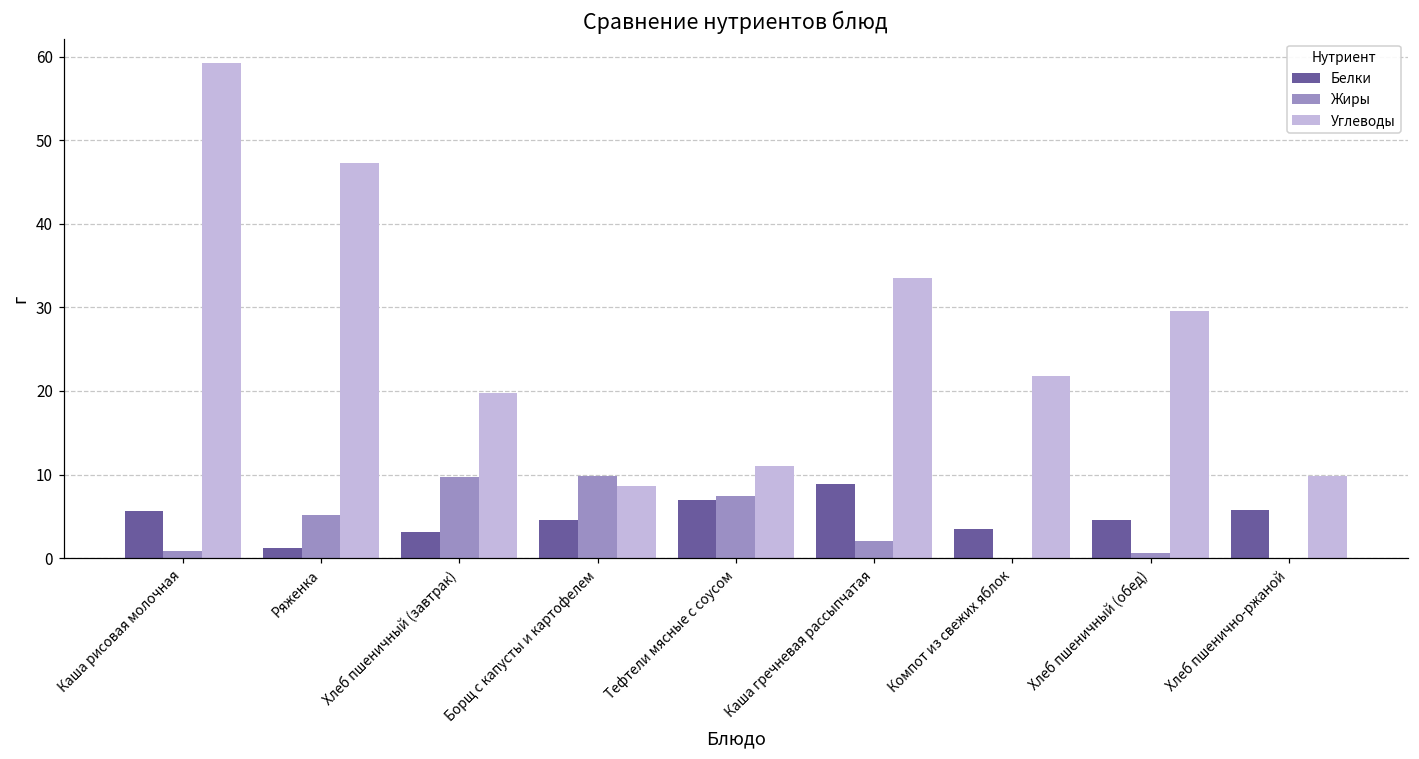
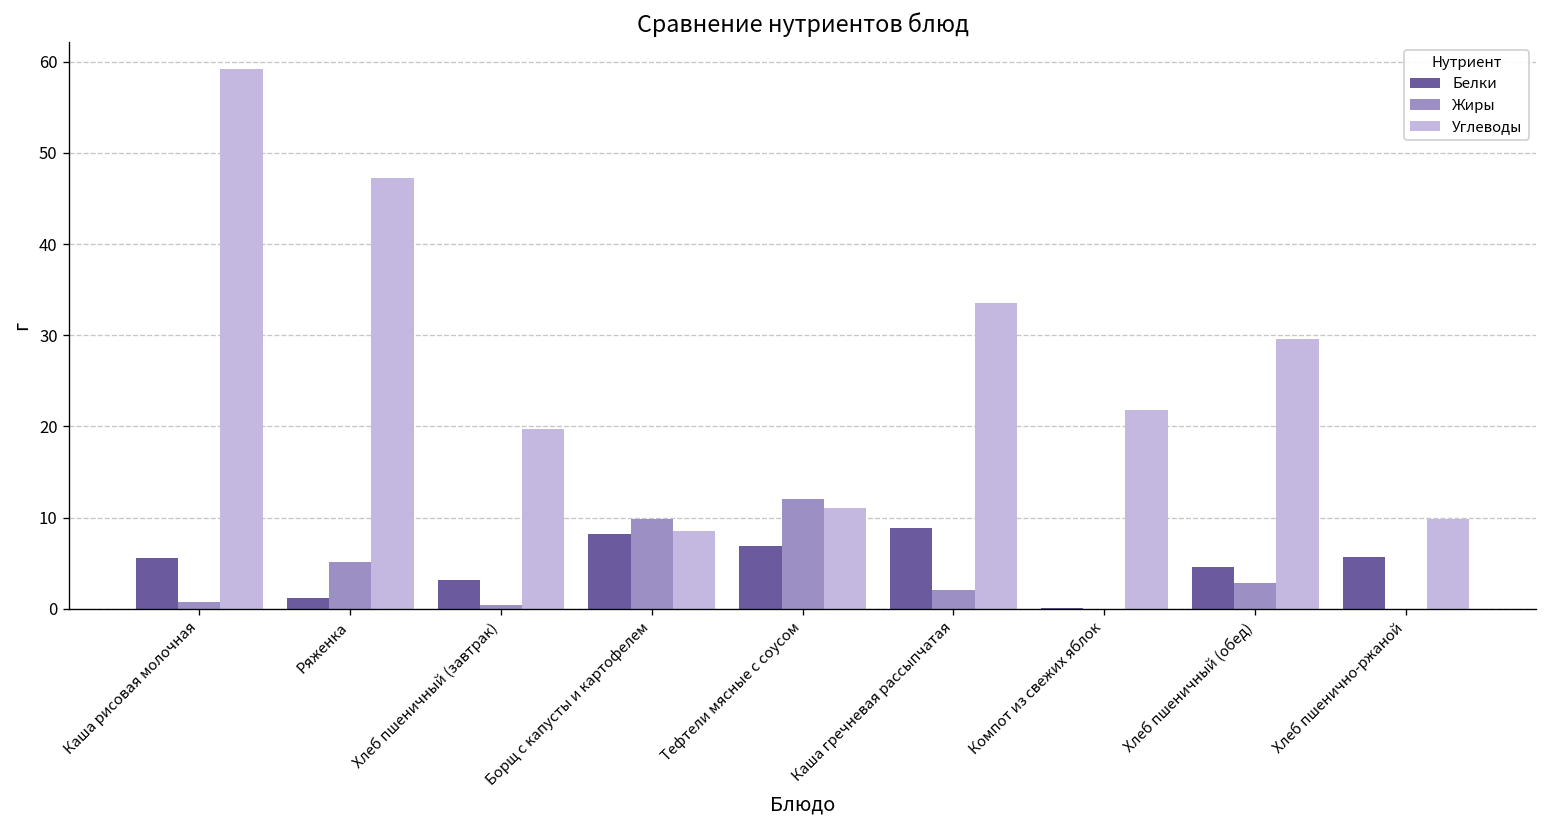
  {
    "Белки": {
      "Каша рисовая молочная": 6,
      "Ряженка": 1,
      "Хлеб пшеничный (завтрак)": 3,
-     "Борщ с капусты и картофелем": 5,
+     "Борщ с капусты и картофелем": 8,
      "Тефтели мясные с соусом": 7,
      "Каша гречневая рассыпчатая": 9,
-     "Компот из свежих яблок": 3,
+     "Компот из свежих яблок": 0,
      "Хлеб пшеничный (обед)": 5,
      "Хлеб пшенично-ржаной": 6
    },
    "Жиры": {
      "Каша рисовая молочная": 1,
      "Ряженка": 5,
-     "Хлеб пшеничный (завтрак)": 10,
+     "Хлеб пшеничный (завтрак)": 0,
      "Борщ с капусты и картофелем": 10,
-     "Тефтели мясные с соусом": 7,
+     "Тефтели мясные с соусом": 12,
      "Каша гречневая рассыпчатая": 2,
      "Компот из свежих яблок": 0,
-     "Хлеб пшеничный (обед)": 1
+     "Хлеб пшеничный (обед)": 3
    },
    "Углеводы": {
      "Каша рисовая молочная": 59,
      "Ряженка": 47,
      "Хлеб пшеничный (завтрак)": 20,
      "Борщ с капусты и картофелем": 9,
      "Тефтели мясные с соусом": 11,
      "Каша гречневая рассыпчатая": 34,
      "Компот из свежих яблок": 22,
      "Хлеб пшеничный (обед)": 30,
      "Хлеб пшенично-ржаной": 10
    }
  }
